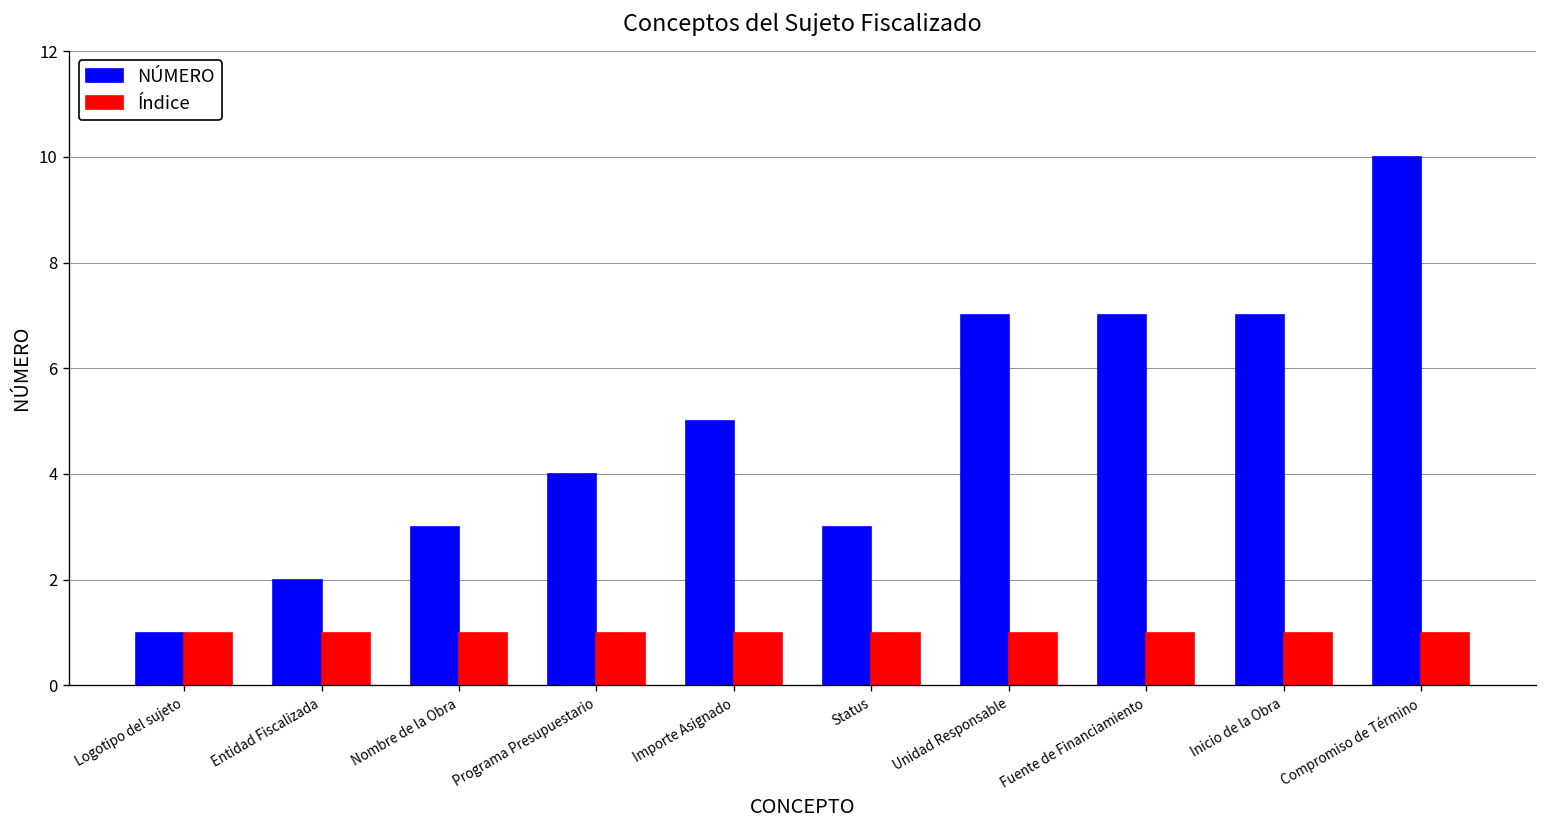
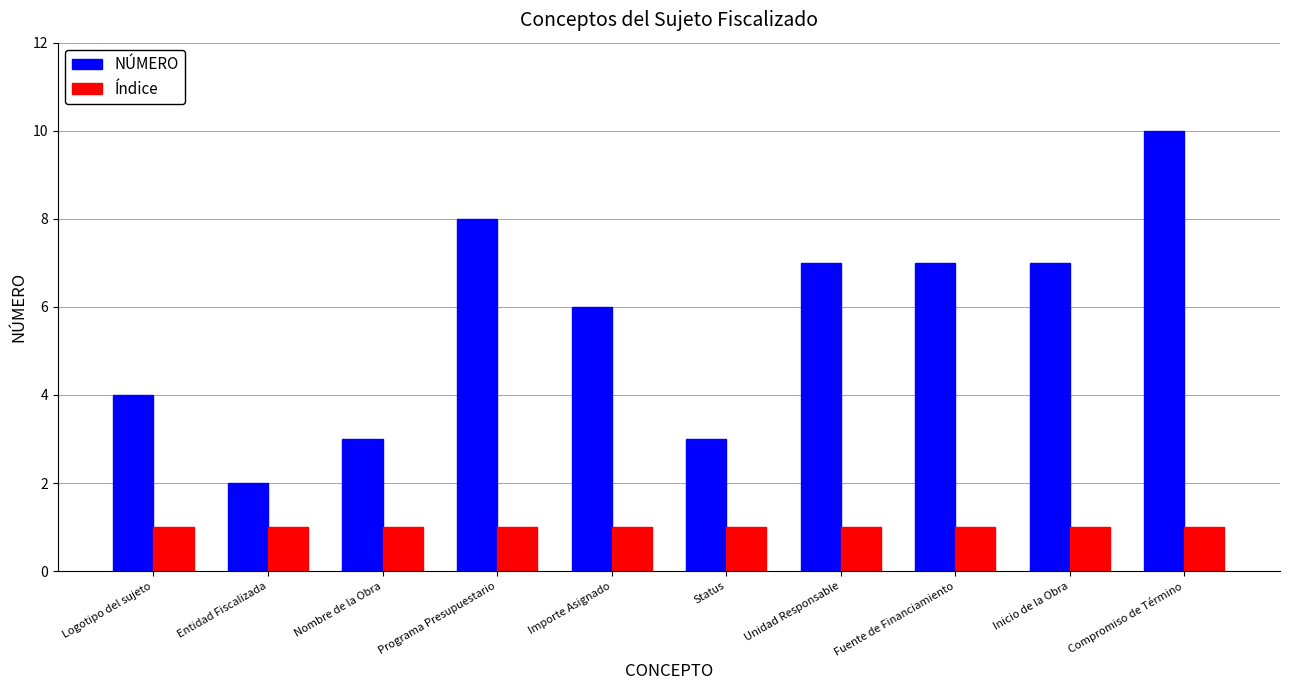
  {
    "NÚMERO": {
-     "Logotipo del sujeto": 1,
+     "Logotipo del sujeto": 4,
      "Entidad Fiscalizada": 2,
      "Nombre de la Obra": 3,
-     "Programa Presupuestario": 4,
-     "Importe Asignado": 5,
+     "Programa Presupuestario": 8,
+     "Importe Asignado": 6,
      "Status": 3,
      "Unidad Responsable": 7,
      "Fuente de Financiamiento": 7,
      "Inicio de la Obra": 7,
      "Compromiso de Término": 10
    },
    "Índice": {
      "Logotipo del sujeto": 1,
      "Entidad Fiscalizada": 1,
      "Nombre de la Obra": 1,
      "Programa Presupuestario": 1,
      "Importe Asignado": 1,
      "Status": 1,
      "Unidad Responsable": 1,
      "Fuente de Financiamiento": 1,
      "Inicio de la Obra": 1,
      "Compromiso de Término": 1
    }
  }
